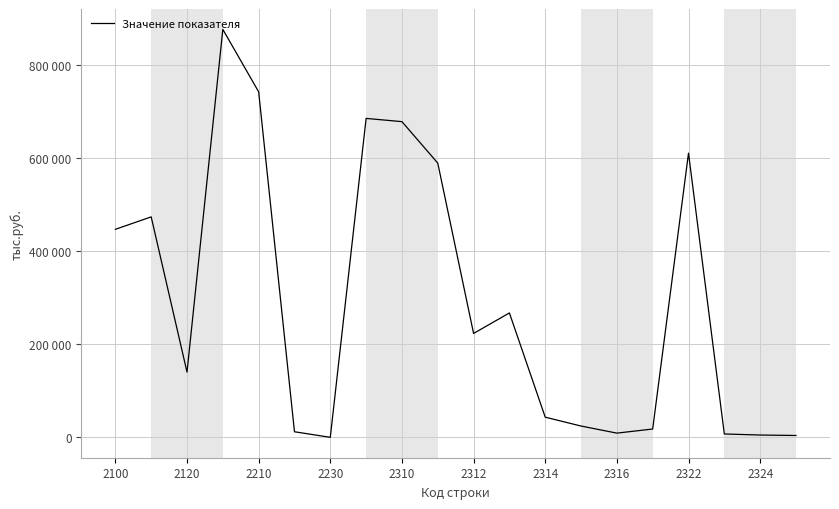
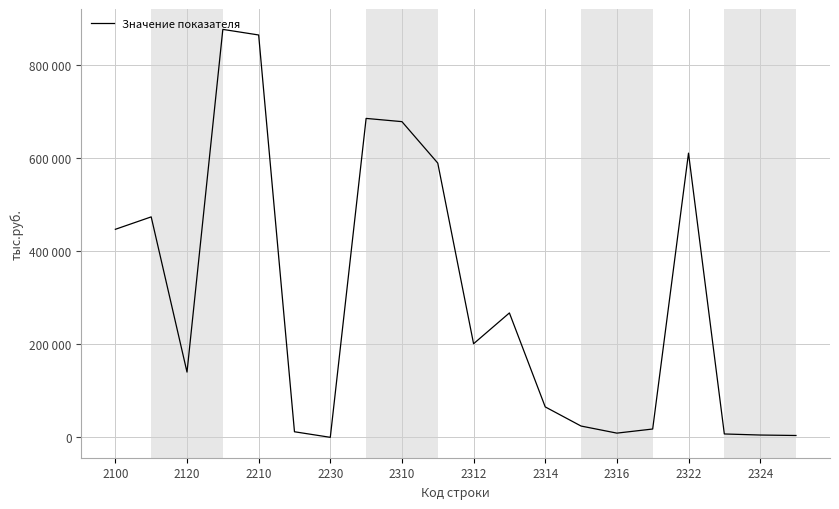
  {
    "2100": 450000,
    "2120": 140000,
-   "2210": 740000,
+   "2210": 860000,
    "2230": 0,
    "2310": 680000,
-   "2312": 220000,
-   "2314": 40000,
+   "2312": 200000,
+   "2314": 70000,
    "2316": 10000,
    "2322": 610000,
    "2324": 0
  }
